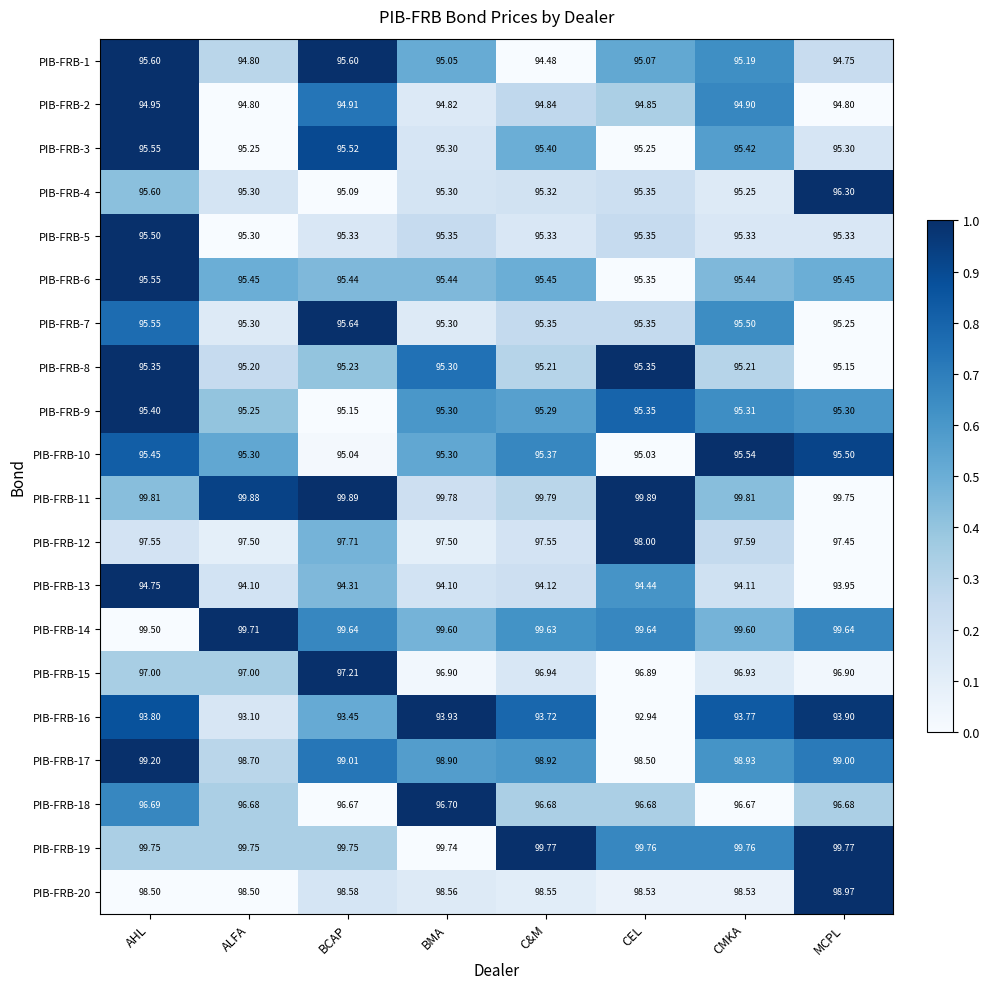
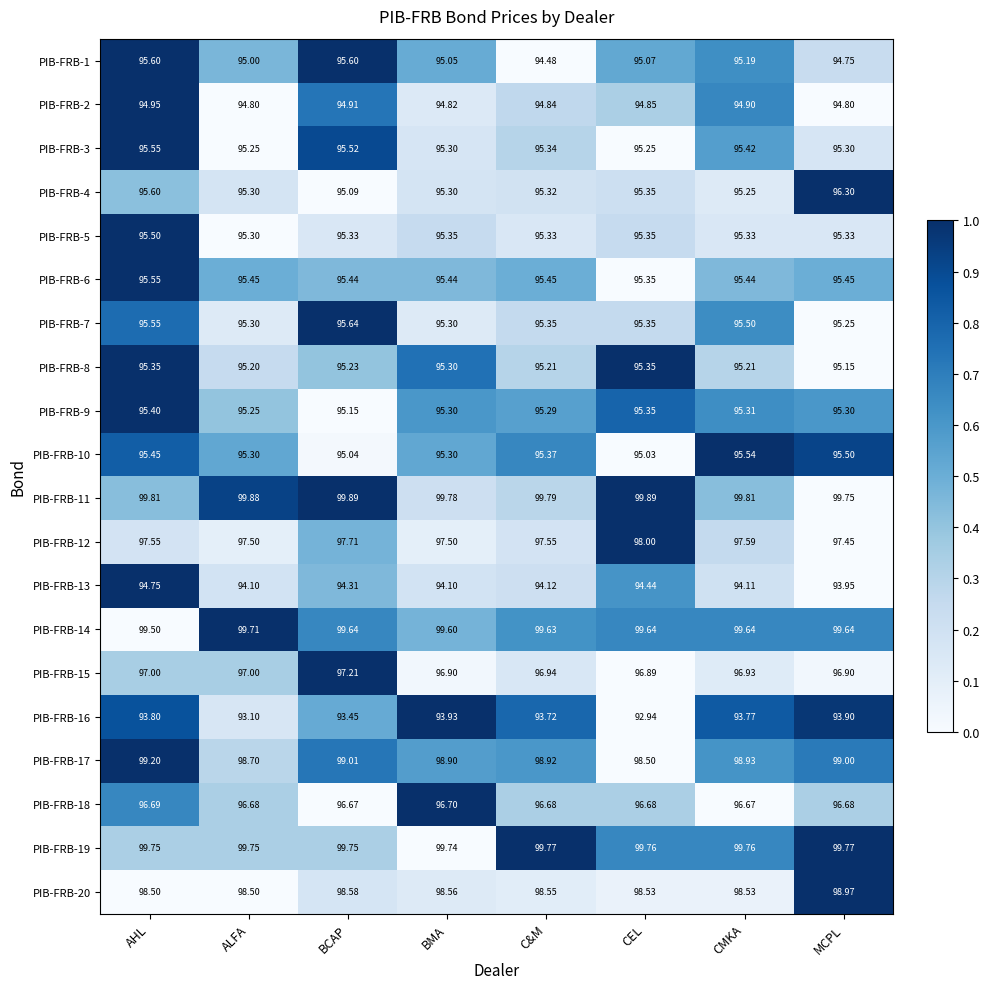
  {
    "PIB-FRB-1": {
      "AHL": 95.60,
-     "ALFA": 94.80,
+     "ALFA": 95.00,
      "BCAP": 95.60,
      "BMA": 95.05,
      "C&M": 94.48,
      "CEL": 95.07,
      "CMKA": 95.19,
      "MCPL": 94.75
    },
    "PIB-FRB-2": {
      "AHL": 94.95,
      "ALFA": 94.80,
      "BCAP": 94.91,
      "BMA": 94.82,
      "C&M": 94.84,
      "CEL": 94.85,
      "CMKA": 94.90,
      "MCPL": 94.80
    },
    "PIB-FRB-3": {
      "AHL": 95.55,
      "ALFA": 95.25,
      "BCAP": 95.52,
      "BMA": 95.30,
-     "C&M": 95.40,
+     "C&M": 95.34,
      "CEL": 95.25,
      "CMKA": 95.42,
      "MCPL": 95.30
    },
    "PIB-FRB-4": {
      "AHL": 95.60,
      "ALFA": 95.30,
      "BCAP": 95.09,
      "BMA": 95.30,
      "C&M": 95.32,
      "CEL": 95.35,
      "CMKA": 95.25,
      "MCPL": 96.30
    },
    "PIB-FRB-5": {
      "AHL": 95.50,
      "ALFA": 95.30,
      "BCAP": 95.33,
      "BMA": 95.35,
      "C&M": 95.33,
      "CEL": 95.35,
      "CMKA": 95.33,
      "MCPL": 95.33
    },
    "PIB-FRB-6": {
      "AHL": 95.55,
      "ALFA": 95.45,
      "BCAP": 95.44,
      "BMA": 95.44,
      "C&M": 95.45,
      "CEL": 95.35,
      "CMKA": 95.44,
      "MCPL": 95.45
    },
    "PIB-FRB-7": {
      "AHL": 95.55,
      "ALFA": 95.30,
      "BCAP": 95.64,
      "BMA": 95.30,
      "C&M": 95.35,
      "CEL": 95.35,
      "CMKA": 95.50,
      "MCPL": 95.25
    },
    "PIB-FRB-8": {
      "AHL": 95.35,
      "ALFA": 95.20,
      "BCAP": 95.23,
      "BMA": 95.30,
      "C&M": 95.21,
      "CEL": 95.35,
      "CMKA": 95.21,
      "MCPL": 95.15
    },
    "PIB-FRB-9": {
      "AHL": 95.40,
      "ALFA": 95.25,
      "BCAP": 95.15,
      "BMA": 95.30,
      "C&M": 95.29,
      "CEL": 95.35,
      "CMKA": 95.31,
      "MCPL": 95.30
    },
    "PIB-FRB-10": {
      "AHL": 95.45,
      "ALFA": 95.30,
      "BCAP": 95.04,
      "BMA": 95.30,
      "C&M": 95.37,
      "CEL": 95.03,
      "CMKA": 95.54,
      "MCPL": 95.50
    },
    "PIB-FRB-11": {
      "AHL": 99.81,
      "ALFA": 99.88,
      "BCAP": 99.89,
      "BMA": 99.78,
      "C&M": 99.79,
      "CEL": 99.89,
      "CMKA": 99.81,
      "MCPL": 99.75
    },
    "PIB-FRB-12": {
      "AHL": 97.55,
      "ALFA": 97.50,
      "BCAP": 97.71,
      "BMA": 97.50,
      "C&M": 97.55,
      "CEL": 98.00,
      "CMKA": 97.59,
      "MCPL": 97.45
    },
    "PIB-FRB-13": {
      "AHL": 94.75,
      "ALFA": 94.10,
      "BCAP": 94.31,
      "BMA": 94.10,
      "C&M": 94.12,
      "CEL": 94.44,
      "CMKA": 94.11,
      "MCPL": 93.95
    },
    "PIB-FRB-14": {
      "AHL": 99.50,
      "ALFA": 99.71,
      "BCAP": 99.64,
      "BMA": 99.60,
      "C&M": 99.63,
      "CEL": 99.64,
-     "CMKA": 99.60,
+     "CMKA": 99.64,
      "MCPL": 99.64
    },
    "PIB-FRB-15": {
      "AHL": 97.00,
      "ALFA": 97.00,
      "BCAP": 97.21,
      "BMA": 96.90,
      "C&M": 96.94,
      "CEL": 96.89,
      "CMKA": 96.93,
      "MCPL": 96.90
    },
    "PIB-FRB-16": {
      "AHL": 93.80,
      "ALFA": 93.10,
      "BCAP": 93.45,
      "BMA": 93.93,
      "C&M": 93.72,
      "CEL": 92.94,
      "CMKA": 93.77,
      "MCPL": 93.90
    },
    "PIB-FRB-17": {
      "AHL": 99.20,
      "ALFA": 98.70,
      "BCAP": 99.01,
      "BMA": 98.90,
      "C&M": 98.92,
      "CEL": 98.50,
      "CMKA": 98.93,
      "MCPL": 99.00
    },
    "PIB-FRB-18": {
      "AHL": 96.69,
      "ALFA": 96.68,
      "BCAP": 96.67,
      "BMA": 96.70,
      "C&M": 96.68,
      "CEL": 96.68,
      "CMKA": 96.67,
      "MCPL": 96.68
    },
    "PIB-FRB-19": {
      "AHL": 99.75,
      "ALFA": 99.75,
      "BCAP": 99.75,
      "BMA": 99.74,
      "C&M": 99.77,
      "CEL": 99.76,
      "CMKA": 99.76,
      "MCPL": 99.77
    },
    "PIB-FRB-20": {
      "AHL": 98.50,
      "ALFA": 98.50,
      "BCAP": 98.58,
      "BMA": 98.56,
      "C&M": 98.55,
      "CEL": 98.53,
      "CMKA": 98.53,
      "MCPL": 98.97
    }
  }
